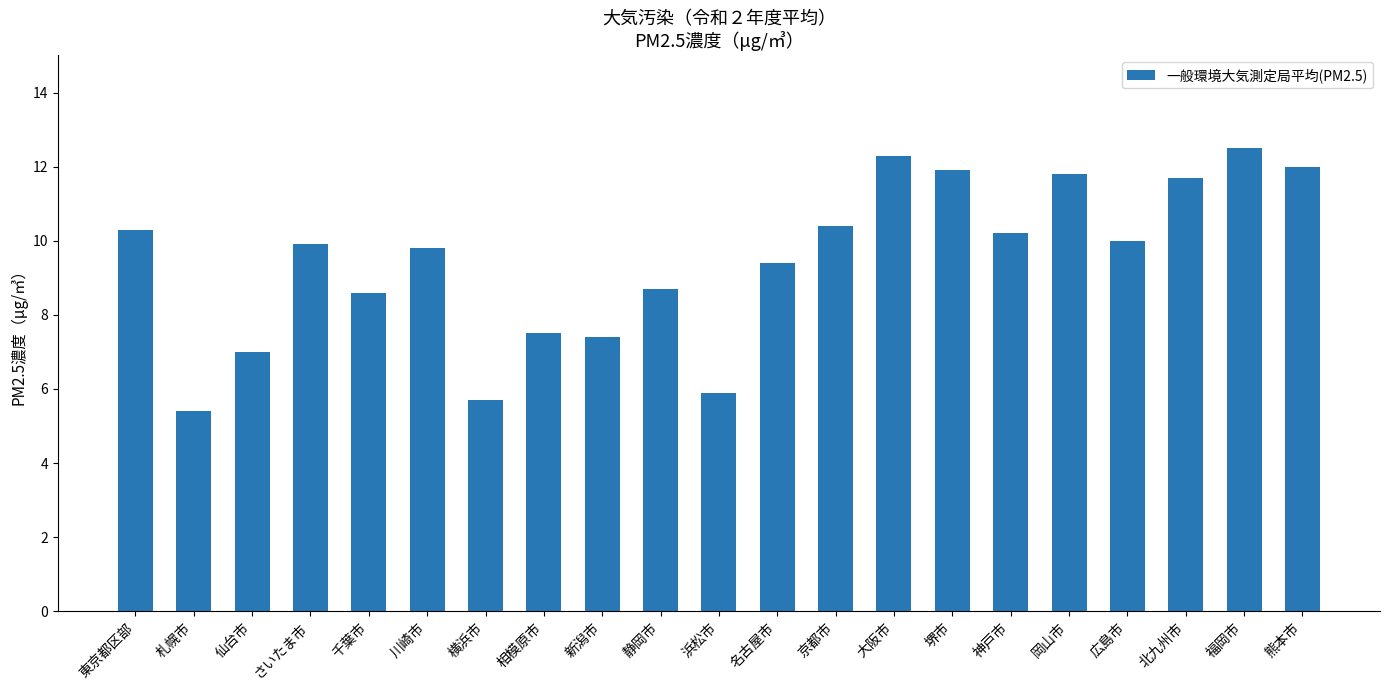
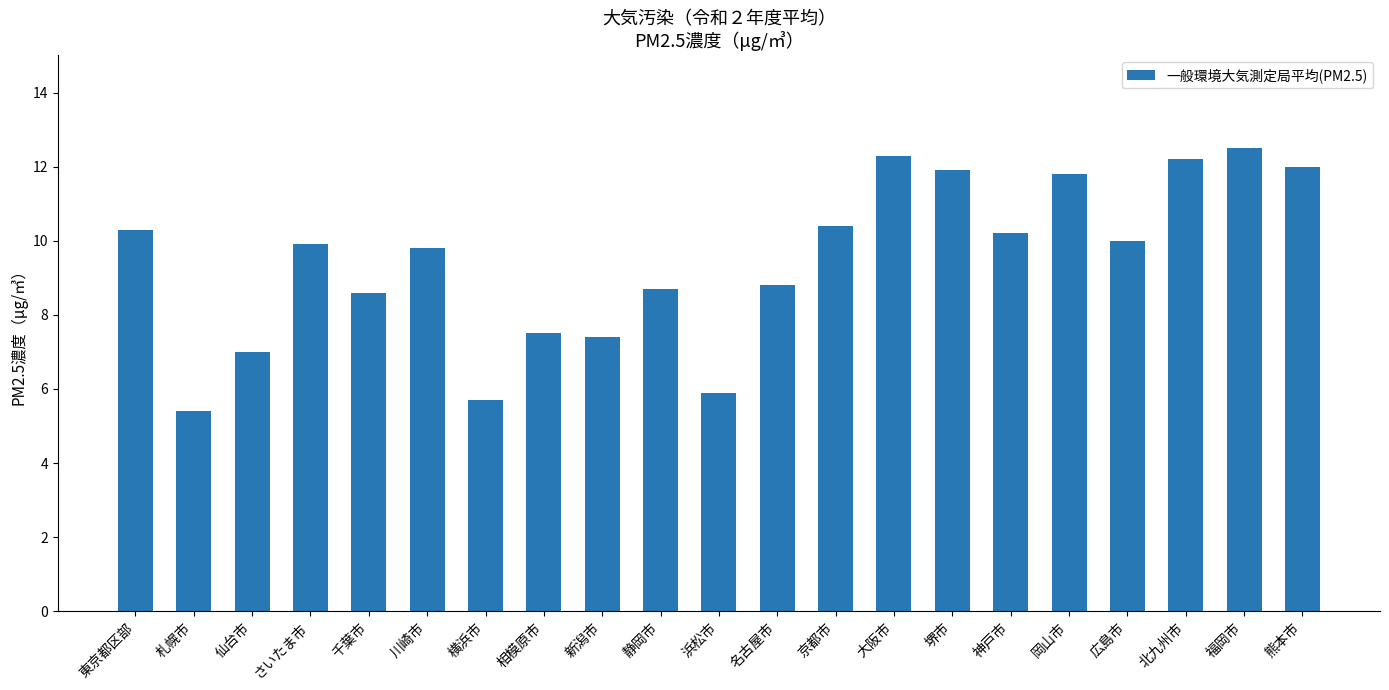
  {
    "東京都区部": 10.3,
    "札幌市": 5.4,
    "仙台市": 7.0,
    "さいたま市": 9.9,
    "千葉市": 8.6,
    "川崎市": 9.8,
    "横浜市": 5.7,
    "相模原市": 7.5,
    "新潟市": 7.4,
    "静岡市": 8.7,
    "浜松市": 5.9,
-   "名古屋市": 9.4,
+   "名古屋市": 8.8,
    "京都市": 10.4,
    "大阪市": 12.3,
    "堺市": 11.9,
    "神戸市": 10.2,
    "岡山市": 11.8,
    "広島市": 10.0,
-   "北九州市": 11.7,
+   "北九州市": 12.2,
    "福岡市": 12.5,
    "熊本市": 12.0
  }
